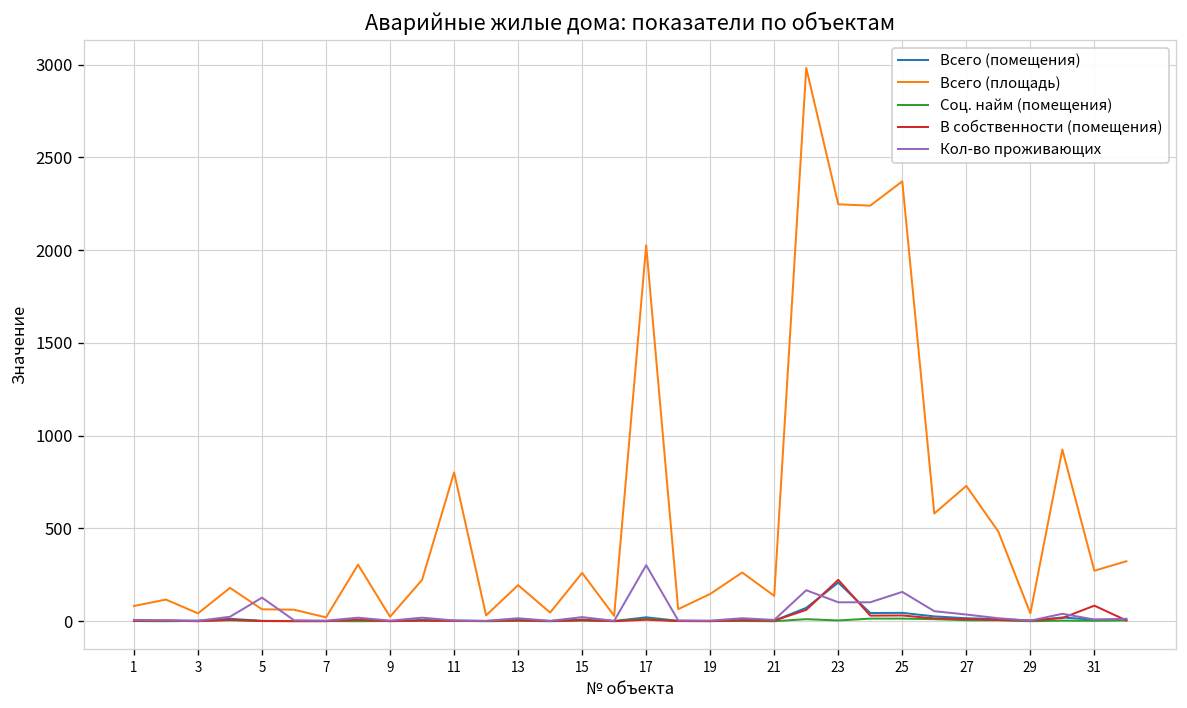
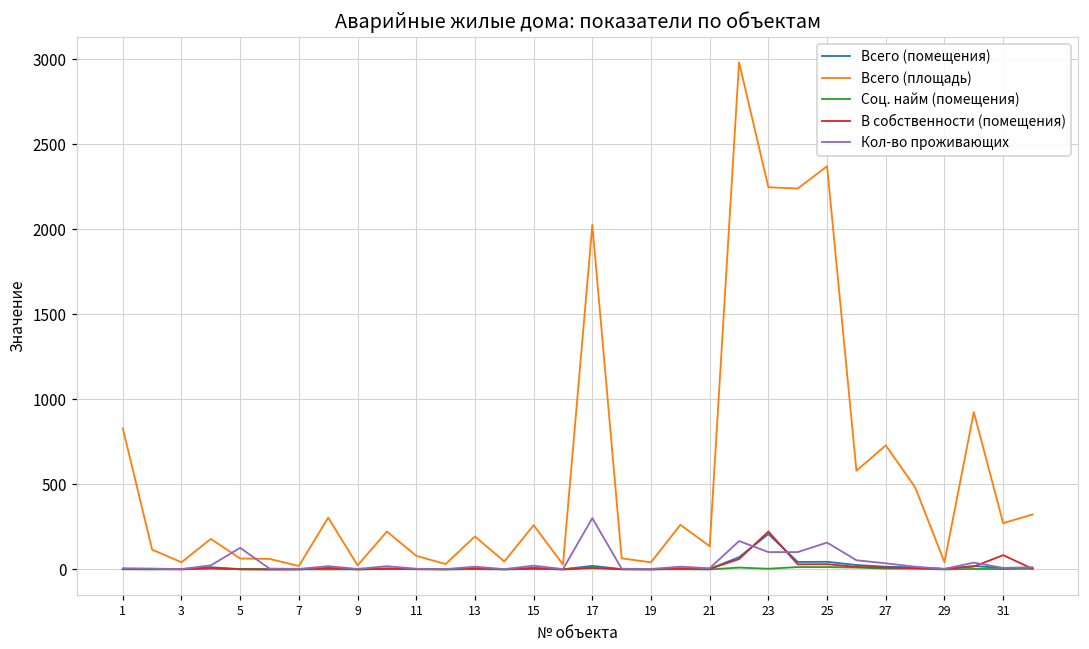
  {
    "Всего (площадь)": {
-     "1": 80,
+     "1": 830,
      "3": 40,
      "5": 60,
      "7": 20,
      "9": 20,
-     "11": 800,
+     "11": 80,
      "13": 190,
      "15": 260,
      "17": 2030,
-     "19": 150,
+     "19": 40,
      "21": 140,
      "23": 2250,
      "25": 2370,
      "27": 730,
      "29": 40,
      "31": 270
    },
    "Соц. найм (помещения)": {
      "23": 0,
      "25": 10
    },
    "В собственности (помещения)": {
      "31": 80
    },
    "Кол-во проживающих": {
      "5": 130,
      "17": 300,
      "23": 100,
      "25": 160,
      "27": 40
    }
  }
